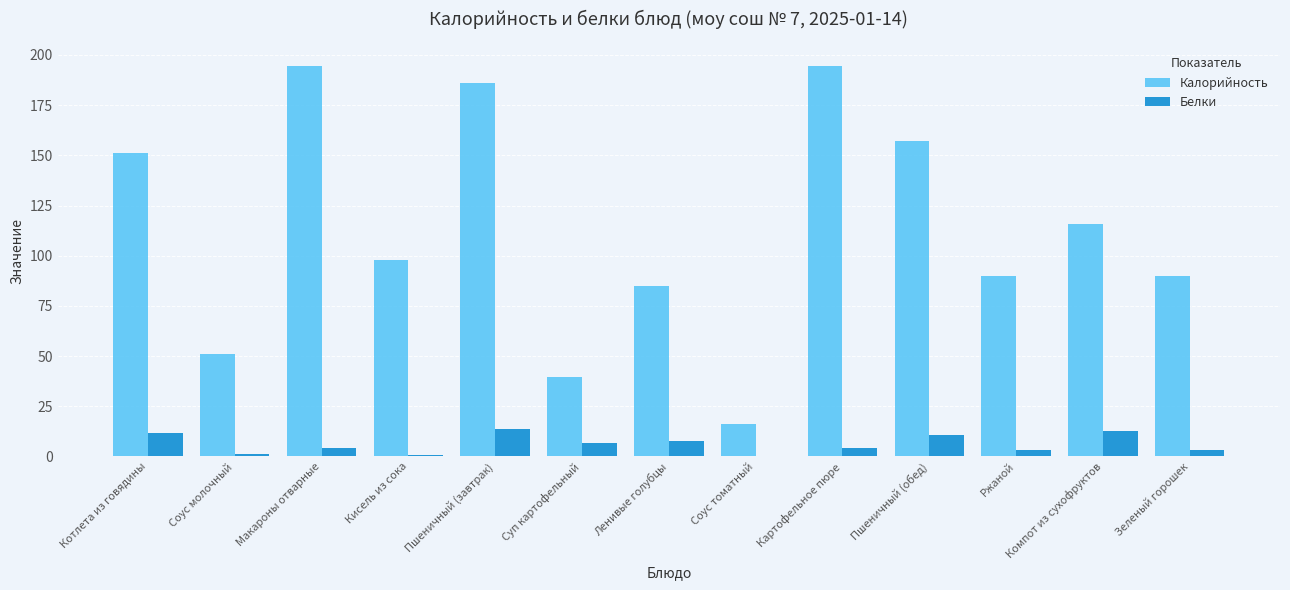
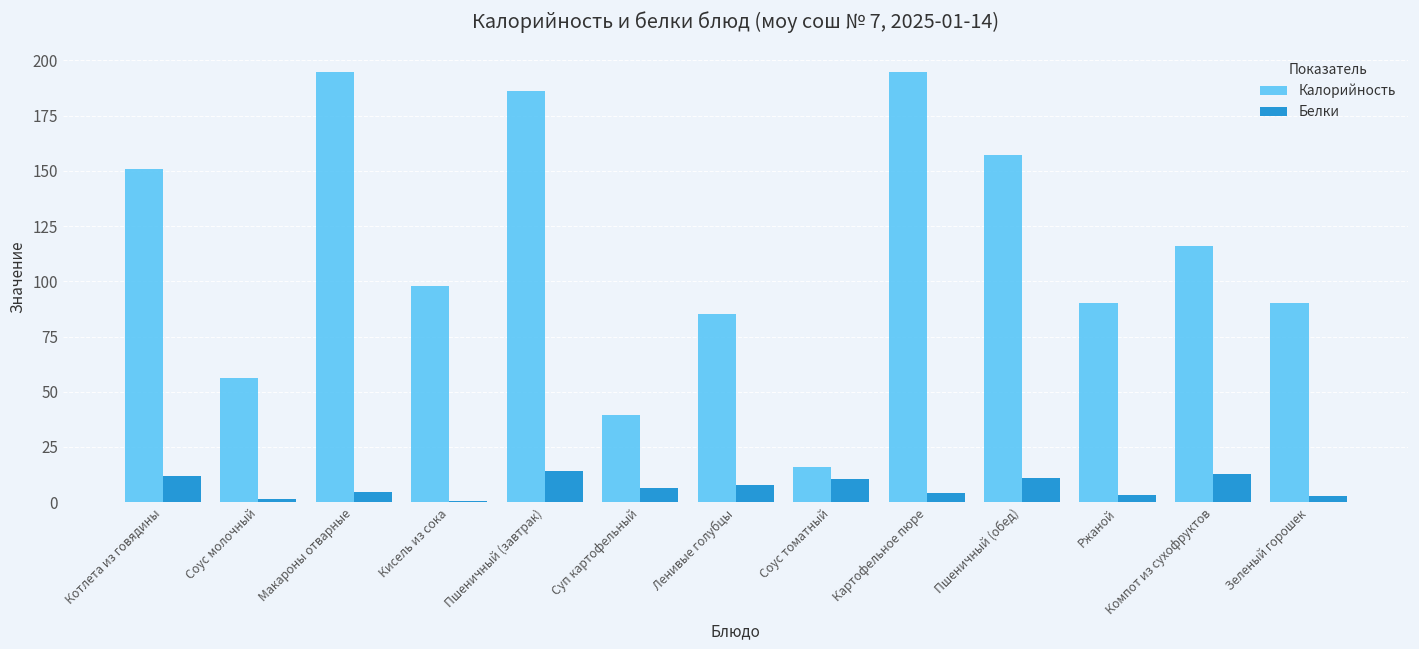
  {
    "Калорийность": {
      "Котлета из говядины": 151,
-     "Соус молочный": 51,
+     "Соус молочный": 56,
      "Макароны отварные": 195,
      "Кисель из сока": 98,
      "Пшеничный (завтрак)": 186,
      "Суп картофельный": 39,
      "Ленивые голубцы": 85,
      "Соус томатный": 16,
      "Картофельное пюре": 195,
      "Пшеничный (обед)": 157,
      "Ржаной": 90,
      "Компот из сухофруктов": 116,
      "Зеленый горошек": 90
    },
    "Белки": {
      "Котлета из говядины": 12,
      "Соус молочный": 1,
      "Макароны отварные": 4,
      "Пшеничный (завтрак)": 14,
      "Суп картофельный": 7,
      "Ленивые голубцы": 8,
-     "Соус томатный": 0,
+     "Соус томатный": 10,
      "Картофельное пюре": 4,
      "Пшеничный (обед)": 11,
      "Ржаной": 3,
      "Компот из сухофруктов": 13,
      "Зеленый горошек": 3
    }
  }
